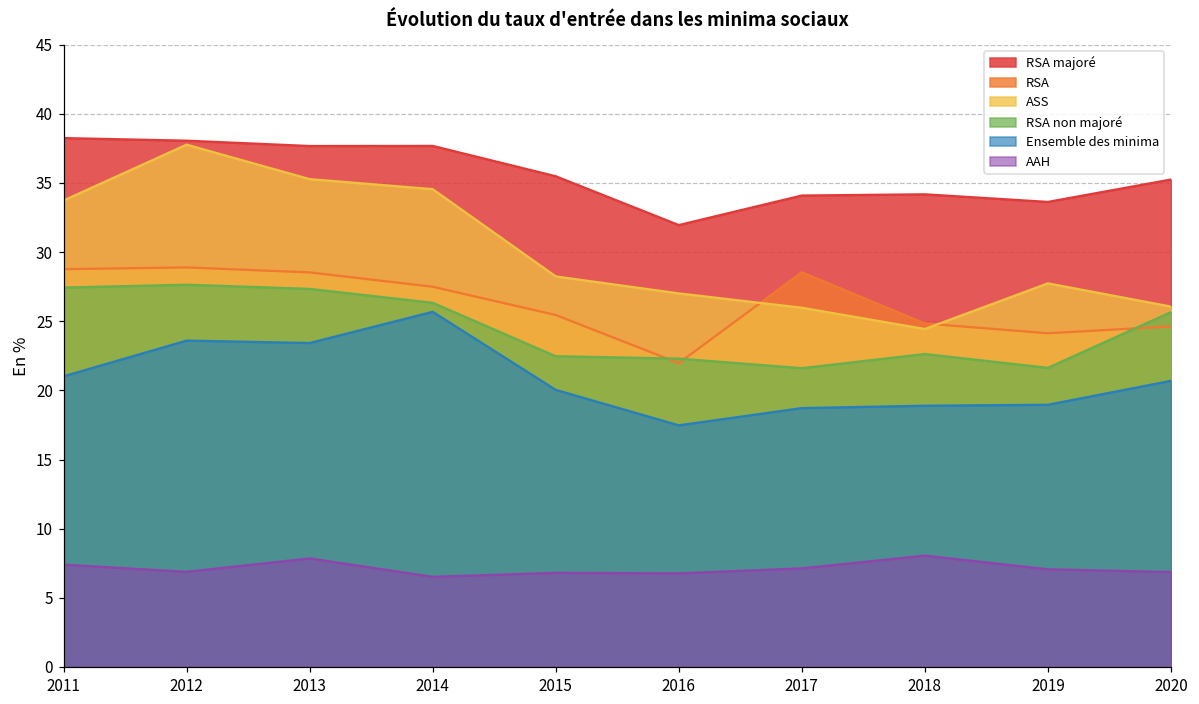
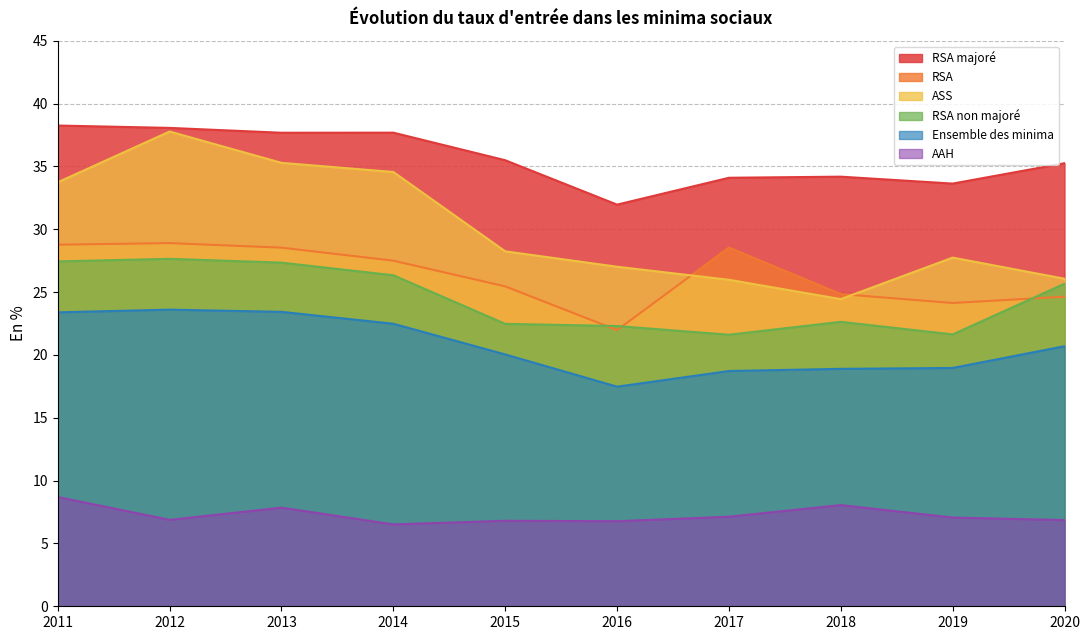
  {
    "RSA majoré": {
      "2011": 38.2,
      "2012": 38.1,
      "2013": 37.7,
      "2014": 37.7,
      "2015": 35.5,
      "2016": 32.0,
      "2017": 34.1,
      "2018": 34.2,
      "2019": 33.6,
      "2020": 35.3
    },
    "RSA": {
      "2011": 28.8,
      "2012": 28.9,
      "2013": 28.5,
      "2014": 27.5,
      "2015": 25.5,
      "2016": 22.0,
      "2017": 28.5,
      "2018": 24.8,
      "2019": 24.1,
      "2020": 24.6
    },
    "ASS": {
      "2011": 33.7,
      "2012": 37.8,
      "2013": 35.3,
      "2014": 34.6,
      "2015": 28.2,
      "2016": 27.0,
      "2017": 26.0,
      "2018": 24.4,
      "2019": 27.7,
      "2020": 26.1
    },
    "RSA non majoré": {
      "2011": 27.4,
      "2012": 27.6,
      "2013": 27.3,
      "2014": 26.3,
      "2015": 22.5,
      "2016": 22.3,
      "2017": 21.6,
      "2018": 22.6,
      "2019": 21.6,
      "2020": 25.7
    },
    "Ensemble des minima": {
-     "2011": 21.0,
+     "2011": 23.4,
      "2012": 23.6,
      "2013": 23.4,
-     "2014": 25.7,
+     "2014": 22.5,
      "2015": 20.0,
      "2016": 17.5,
      "2017": 18.7,
      "2018": 18.9,
      "2019": 19.0,
      "2020": 20.7
    },
    "AAH": {
-     "2011": 7.4,
+     "2011": 8.7,
      "2012": 6.9,
      "2013": 7.8,
      "2014": 6.5,
      "2015": 6.8,
      "2016": 6.8,
      "2017": 7.1,
      "2018": 8.1,
      "2019": 7.1,
      "2020": 6.9
    }
  }
